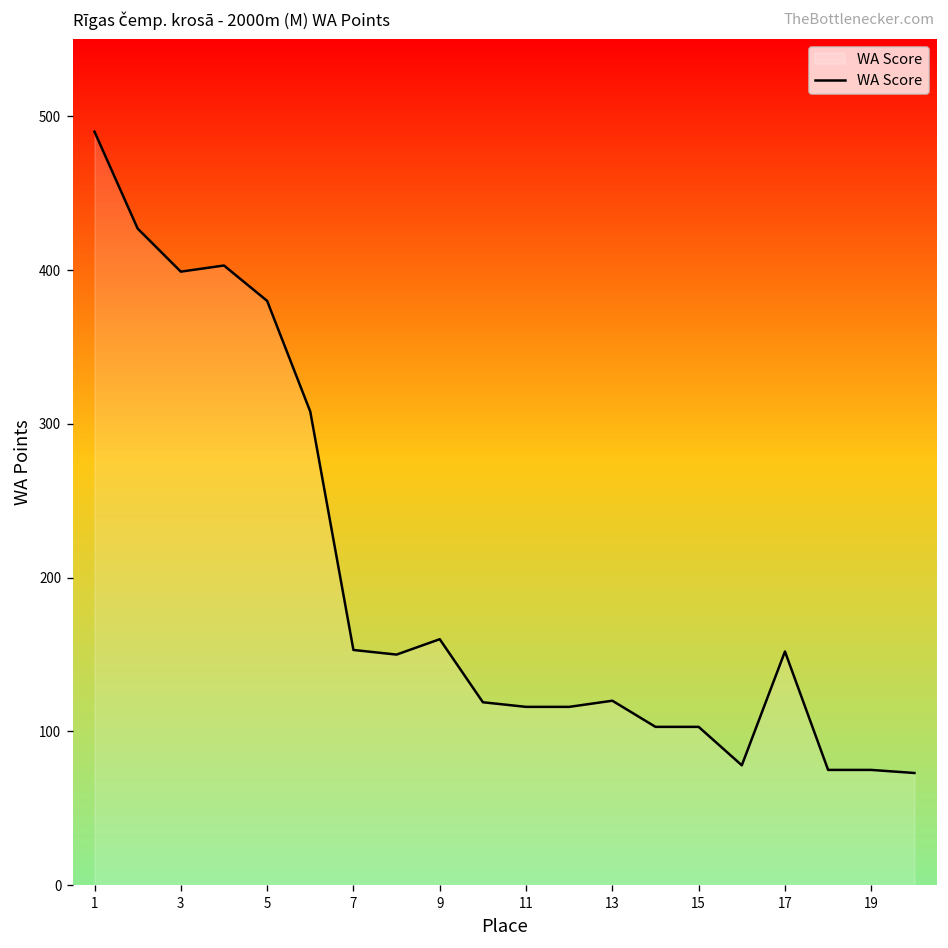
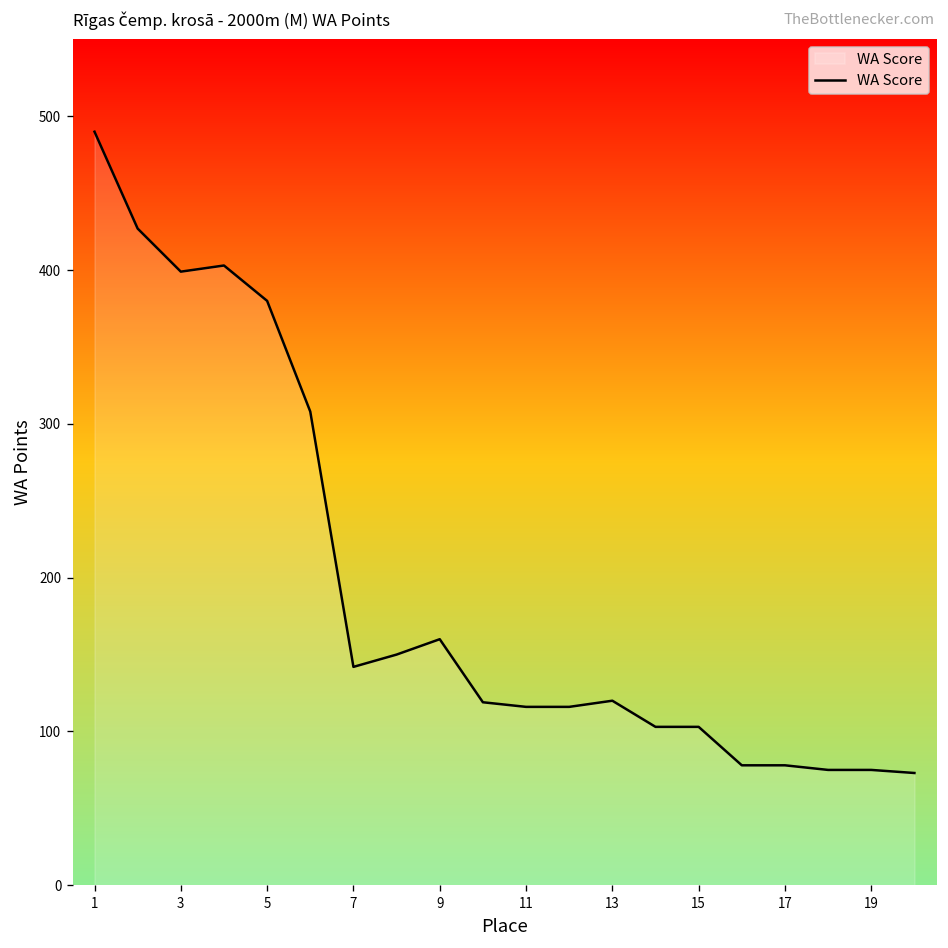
  {
    "1": 490,
    "3": 399,
    "5": 380,
-   "7": 153,
+   "7": 142,
    "9": 160,
    "11": 116,
    "13": 120,
    "15": 103,
-   "17": 152,
+   "17": 78,
    "19": 75
  }
